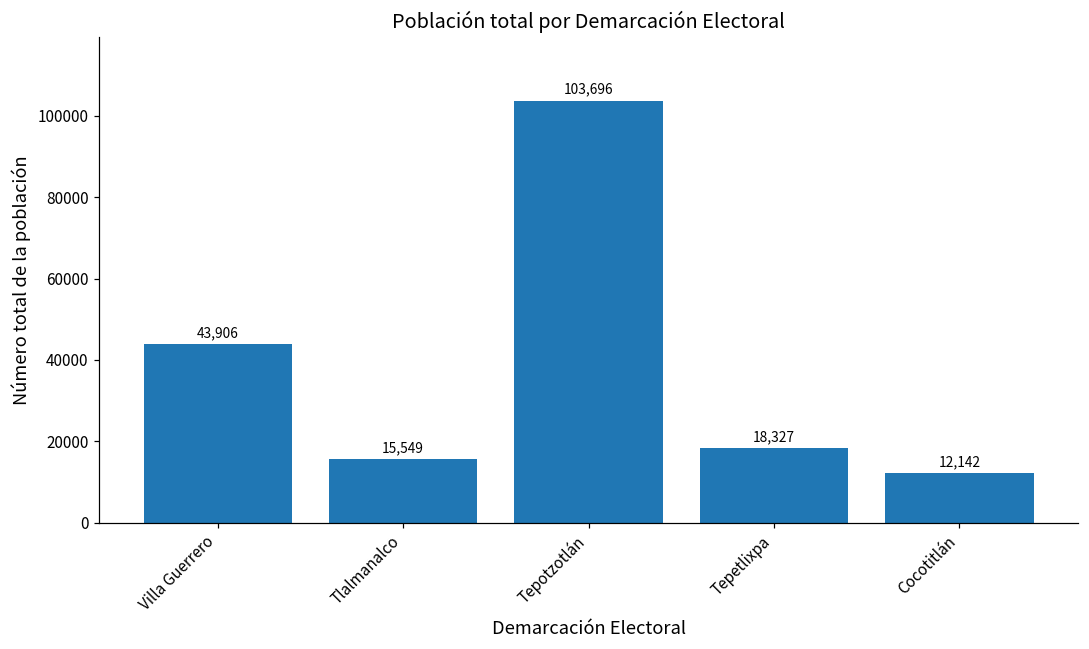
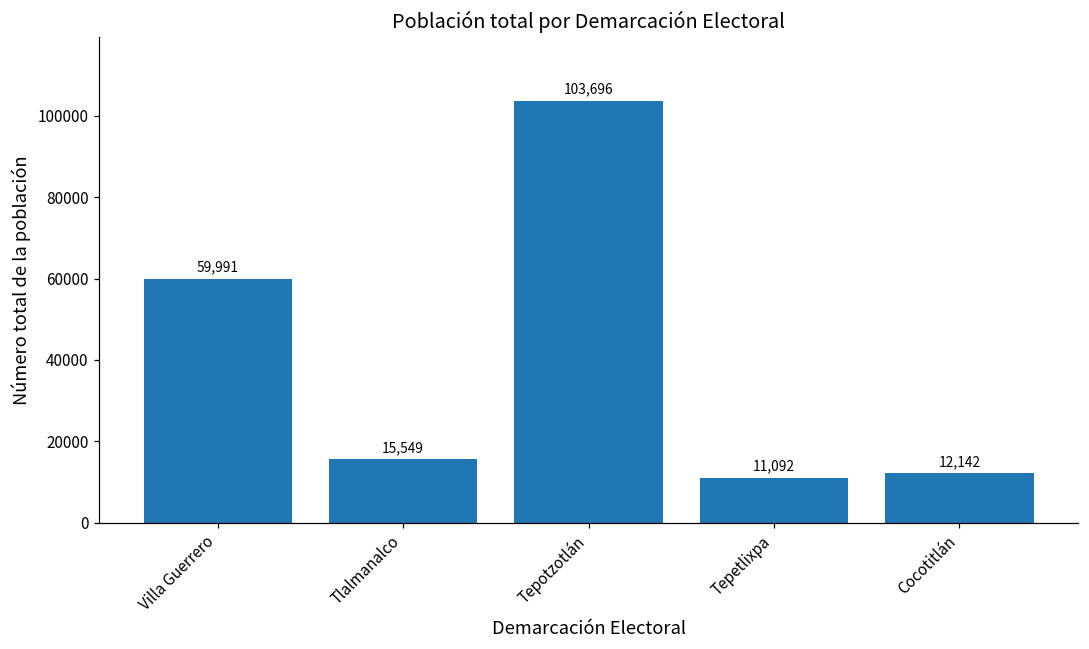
  {
-   "Villa Guerrero": "43,906",
+   "Villa Guerrero": "59,991",
    "Tlalmanalco": "15,549",
    "Tepotzotlán": "103,696",
-   "Tepetlixpa": "18,327",
+   "Tepetlixpa": "11,092",
    "Cocotitlán": "12,142"
  }
